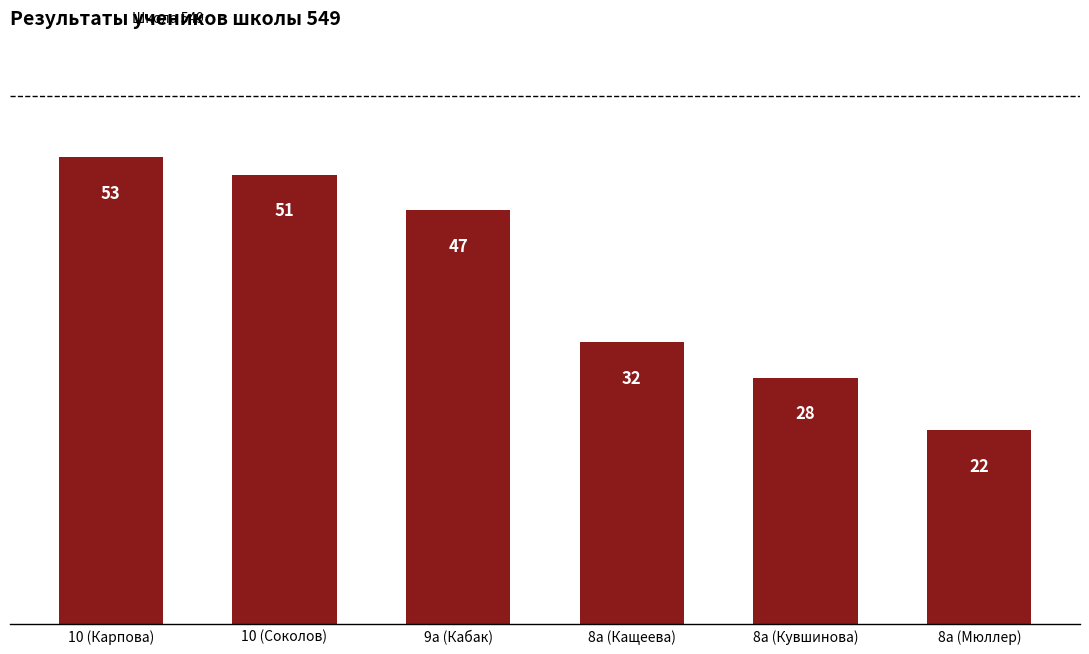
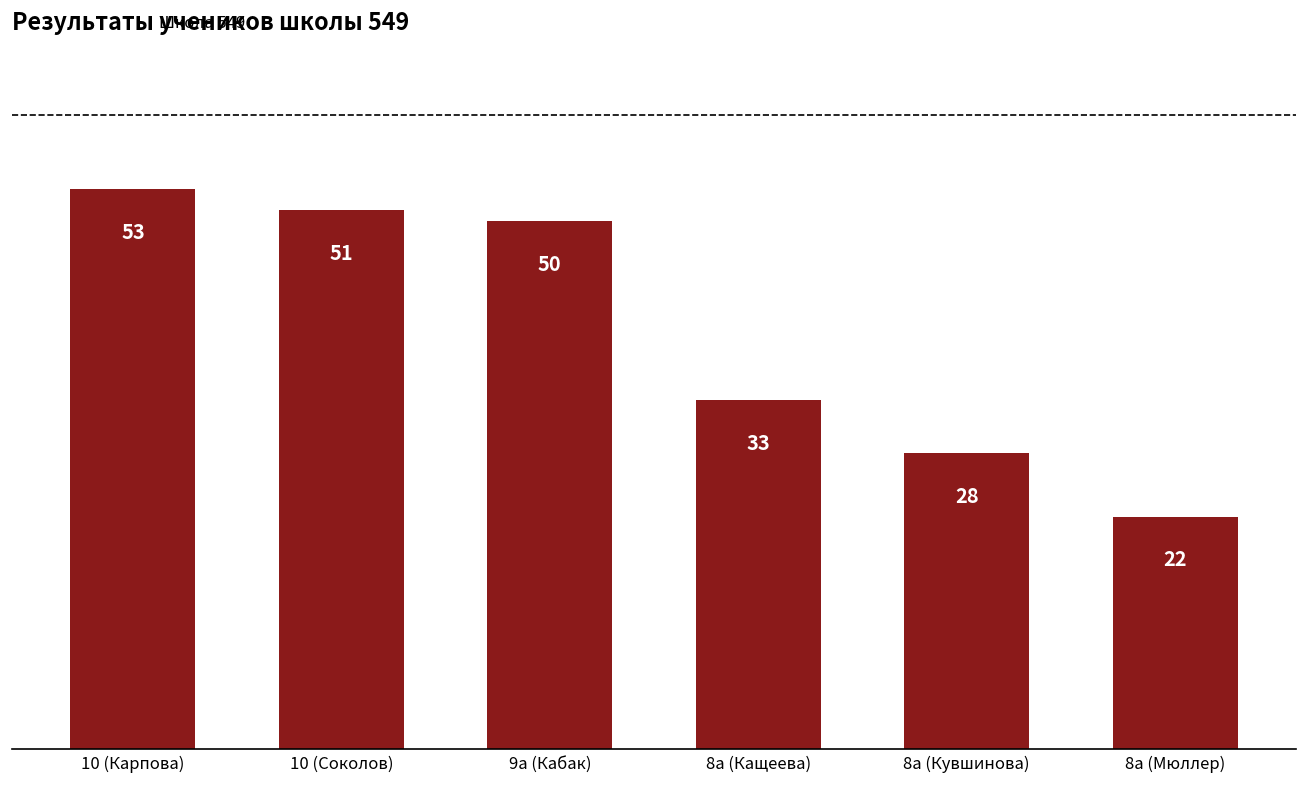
  {
    "10 (Карпова)": 53,
    "10 (Соколов)": 51,
-   "9а (Кабак)": 47,
-   "8а (Кащеева)": 32,
+   "9а (Кабак)": 50,
+   "8а (Кащеева)": 33,
    "8а (Кувшинова)": 28,
    "8а (Мюллер)": 22
  }
